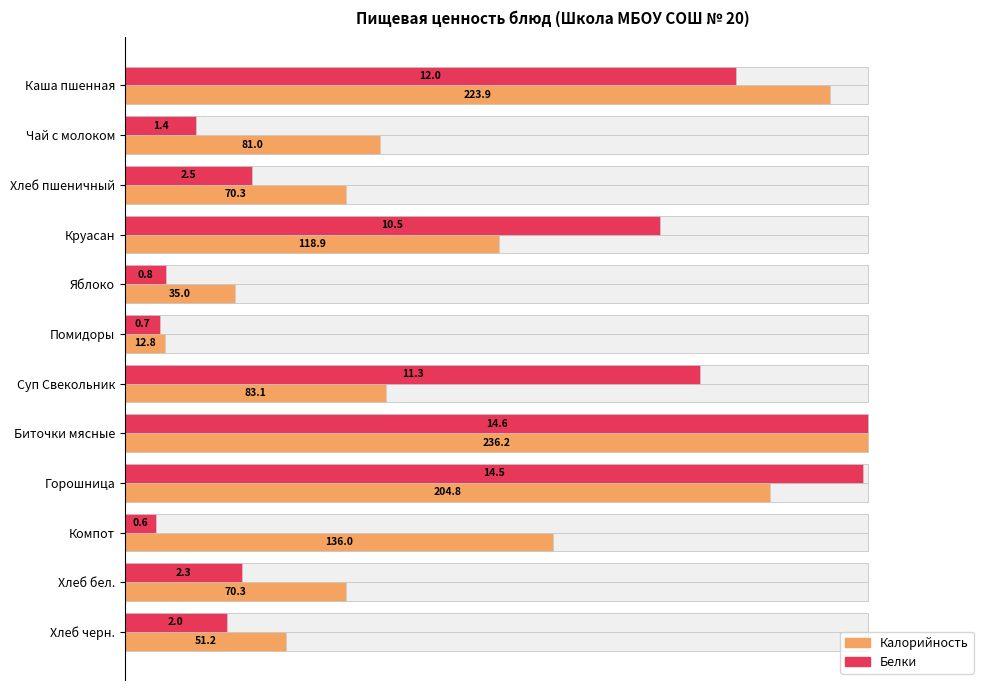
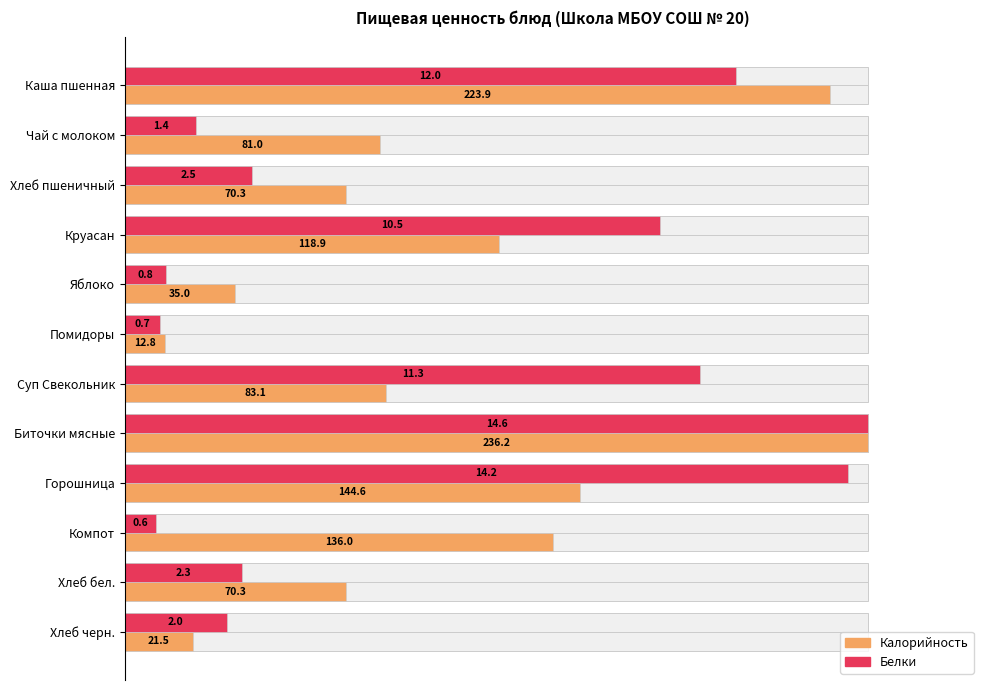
  {
    "Калорийность": {
-     "Горошница": 204.8,
-     "Хлеб черн.": 51.2
+     "Горошница": 144.6,
+     "Хлеб черн.": 21.5
    },
    "Белки": {
-     "Горошница": 14.5
+     "Горошница": 14.2
    }
  }
